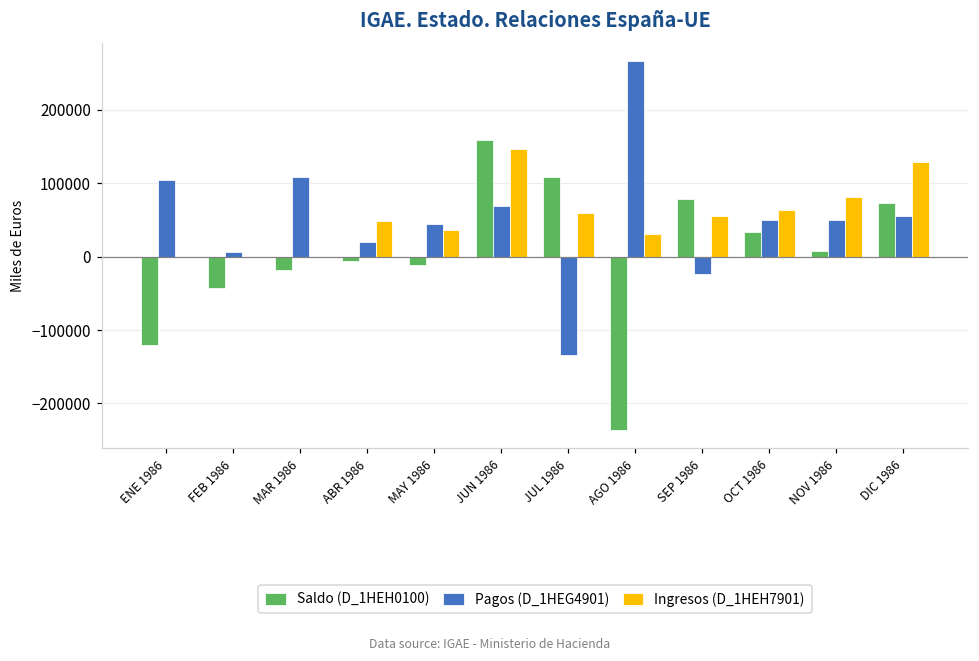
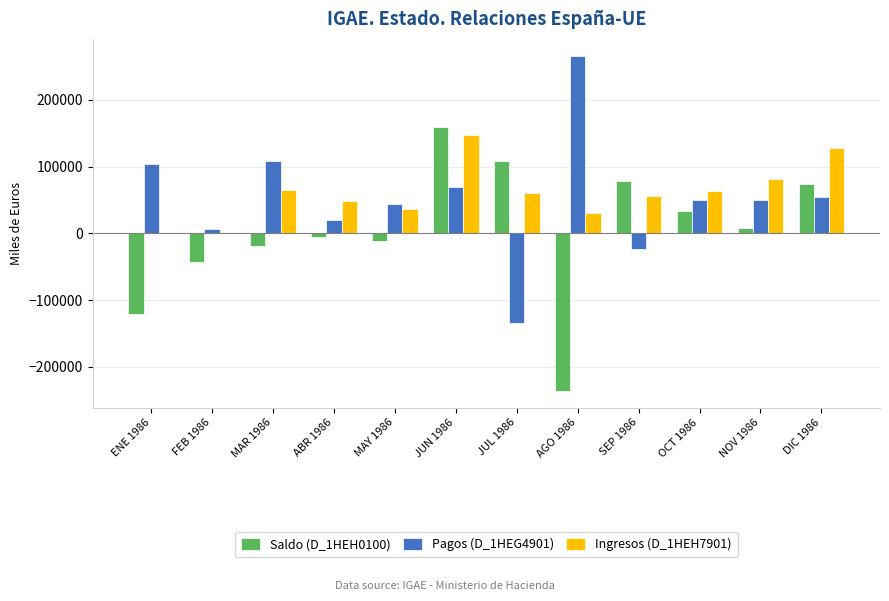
  {
    "Saldo (D_1HEH0100)": {
      "ENE 1986": -120000,
      "FEB 1986": -40000,
      "MAR 1986": -20000,
      "ABR 1986": -10000,
      "MAY 1986": -10000,
      "JUN 1986": 160000,
      "JUL 1986": 110000,
      "AGO 1986": -240000,
      "SEP 1986": 80000,
      "OCT 1986": 30000,
      "NOV 1986": 10000,
      "DIC 1986": 70000
    },
    "Pagos (D_1HEG4901)": {
      "ENE 1986": 100000,
      "FEB 1986": 10000,
      "MAR 1986": 110000,
      "ABR 1986": 20000,
      "MAY 1986": 40000,
      "JUN 1986": 70000,
      "JUL 1986": -130000,
      "AGO 1986": 270000,
      "SEP 1986": -20000,
      "OCT 1986": 50000,
      "NOV 1986": 50000,
      "DIC 1986": 50000
    },
    "Ingresos (D_1HEH7901)": {
      "ENE 1986": 0,
      "FEB 1986": 0,
-     "MAR 1986": 0,
+     "MAR 1986": 60000,
      "ABR 1986": 50000,
      "MAY 1986": 40000,
      "JUN 1986": 150000,
      "JUL 1986": 60000,
      "AGO 1986": 30000,
      "SEP 1986": 60000,
      "OCT 1986": 60000,
      "NOV 1986": 80000,
      "DIC 1986": 130000
    }
  }
